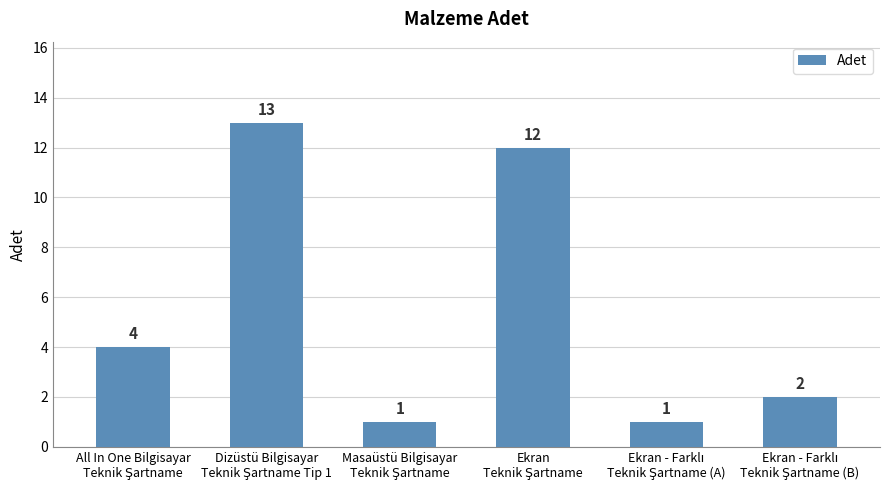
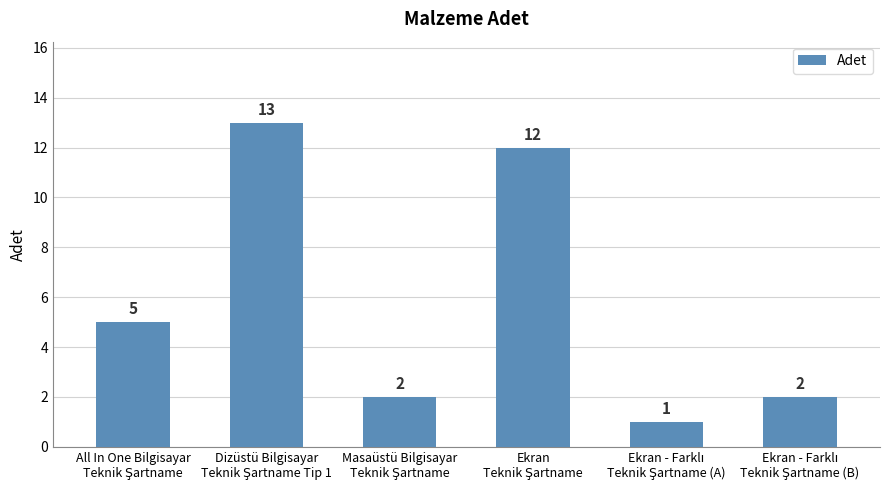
  {
-   "All In One Bilgisayar Teknik Şartname": 4,
+   "All In One Bilgisayar Teknik Şartname": 5,
    "Dizüstü Bilgisayar Teknik Şartname Tip 1": 13,
-   "Masaüstü Bilgisayar Teknik Şartname": 1,
+   "Masaüstü Bilgisayar Teknik Şartname": 2,
    "Ekran Teknik Şartname": 12,
    "Ekran - Farklı Teknik Şartname (A)": 1,
    "Ekran - Farklı Teknik Şartname (B)": 2
  }
